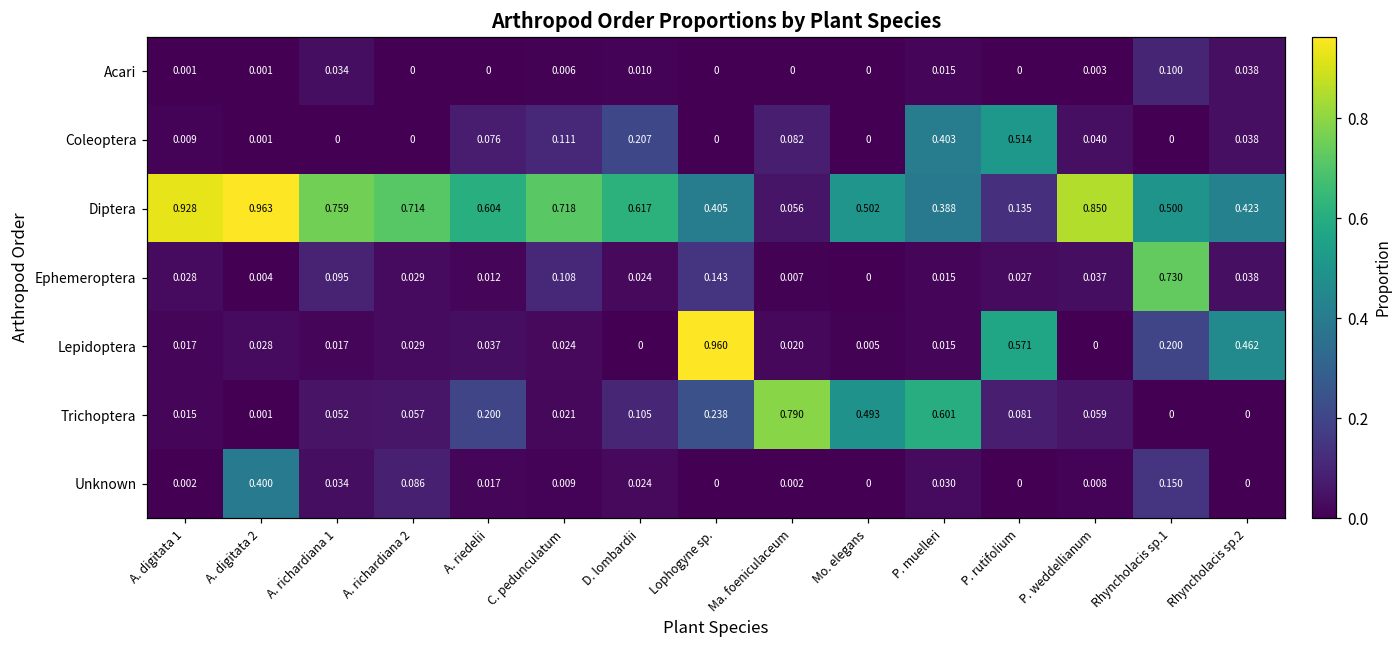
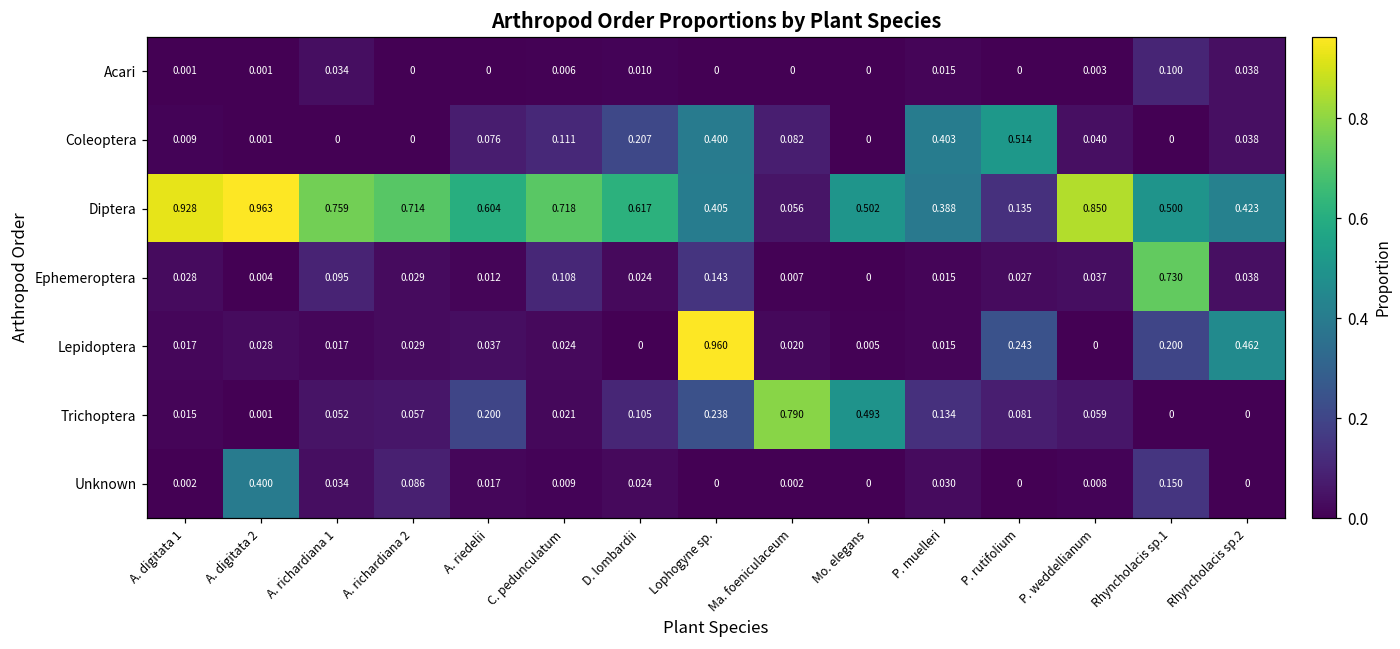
  {
    "Acari": {
      "A. digitata 1": 0.001,
      "A. digitata 2": 0.001,
      "A. richardiana 1": 0.034,
      "A. richardiana 2": 0,
      "A. riedelii": 0,
      "C. pedunculatum": 0.006,
      "D. lombardii": 0.010,
      "Lophogyne sp.": 0,
      "Ma. foeniculaceum": 0,
      "Mo. elegans": 0,
      "P. muelleri": 0.015,
      "P. rutifolium": 0,
      "P. weddellianum": 0.003,
      "Rhyncholacis sp.1": 0.100,
      "Rhyncholacis sp.2": 0.038
    },
    "Coleoptera": {
      "A. digitata 1": 0.009,
      "A. digitata 2": 0.001,
      "A. richardiana 1": 0,
      "A. richardiana 2": 0,
      "A. riedelii": 0.076,
      "C. pedunculatum": 0.111,
      "D. lombardii": 0.207,
-     "Lophogyne sp.": 0,
+     "Lophogyne sp.": 0.400,
      "Ma. foeniculaceum": 0.082,
      "Mo. elegans": 0,
      "P. muelleri": 0.403,
      "P. rutifolium": 0.514,
      "P. weddellianum": 0.040,
      "Rhyncholacis sp.1": 0,
      "Rhyncholacis sp.2": 0.038
    },
    "Diptera": {
      "A. digitata 1": 0.928,
      "A. digitata 2": 0.963,
      "A. richardiana 1": 0.759,
      "A. richardiana 2": 0.714,
      "A. riedelii": 0.604,
      "C. pedunculatum": 0.718,
      "D. lombardii": 0.617,
      "Lophogyne sp.": 0.405,
      "Ma. foeniculaceum": 0.056,
      "Mo. elegans": 0.502,
      "P. muelleri": 0.388,
      "P. rutifolium": 0.135,
      "P. weddellianum": 0.850,
      "Rhyncholacis sp.1": 0.500,
      "Rhyncholacis sp.2": 0.423
    },
    "Ephemeroptera": {
      "A. digitata 1": 0.028,
      "A. digitata 2": 0.004,
      "A. richardiana 1": 0.095,
      "A. richardiana 2": 0.029,
      "A. riedelii": 0.012,
      "C. pedunculatum": 0.108,
      "D. lombardii": 0.024,
      "Lophogyne sp.": 0.143,
      "Ma. foeniculaceum": 0.007,
      "Mo. elegans": 0,
      "P. muelleri": 0.015,
      "P. rutifolium": 0.027,
      "P. weddellianum": 0.037,
      "Rhyncholacis sp.1": 0.730,
      "Rhyncholacis sp.2": 0.038
    },
    "Lepidoptera": {
      "A. digitata 1": 0.017,
      "A. digitata 2": 0.028,
      "A. richardiana 1": 0.017,
      "A. richardiana 2": 0.029,
      "A. riedelii": 0.037,
      "C. pedunculatum": 0.024,
      "D. lombardii": 0,
      "Lophogyne sp.": 0.960,
      "Ma. foeniculaceum": 0.020,
      "Mo. elegans": 0.005,
      "P. muelleri": 0.015,
-     "P. rutifolium": 0.571,
+     "P. rutifolium": 0.243,
      "P. weddellianum": 0,
      "Rhyncholacis sp.1": 0.200,
      "Rhyncholacis sp.2": 0.462
    },
    "Trichoptera": {
      "A. digitata 1": 0.015,
      "A. digitata 2": 0.001,
      "A. richardiana 1": 0.052,
      "A. richardiana 2": 0.057,
      "A. riedelii": 0.200,
      "C. pedunculatum": 0.021,
      "D. lombardii": 0.105,
      "Lophogyne sp.": 0.238,
      "Ma. foeniculaceum": 0.790,
      "Mo. elegans": 0.493,
-     "P. muelleri": 0.601,
+     "P. muelleri": 0.134,
      "P. rutifolium": 0.081,
      "P. weddellianum": 0.059,
      "Rhyncholacis sp.1": 0,
      "Rhyncholacis sp.2": 0
    },
    "Unknown": {
      "A. digitata 1": 0.002,
      "A. digitata 2": 0.400,
      "A. richardiana 1": 0.034,
      "A. richardiana 2": 0.086,
      "A. riedelii": 0.017,
      "C. pedunculatum": 0.009,
      "D. lombardii": 0.024,
      "Lophogyne sp.": 0,
      "Ma. foeniculaceum": 0.002,
      "Mo. elegans": 0,
      "P. muelleri": 0.030,
      "P. rutifolium": 0,
      "P. weddellianum": 0.008,
      "Rhyncholacis sp.1": 0.150,
      "Rhyncholacis sp.2": 0
    }
  }
